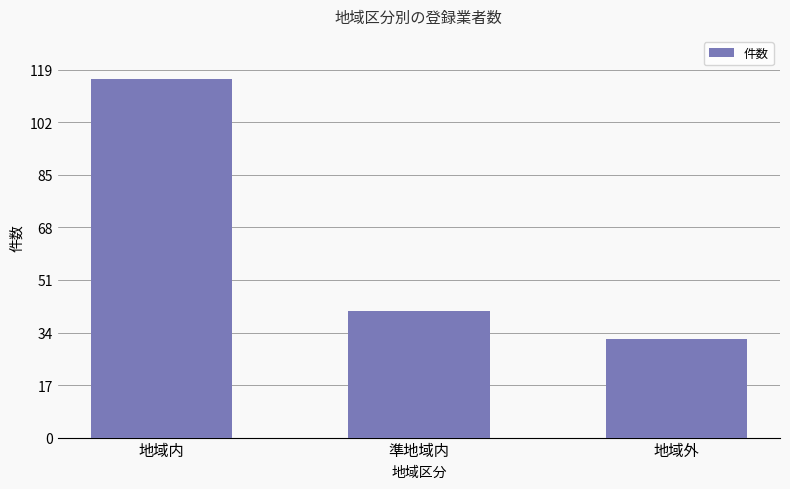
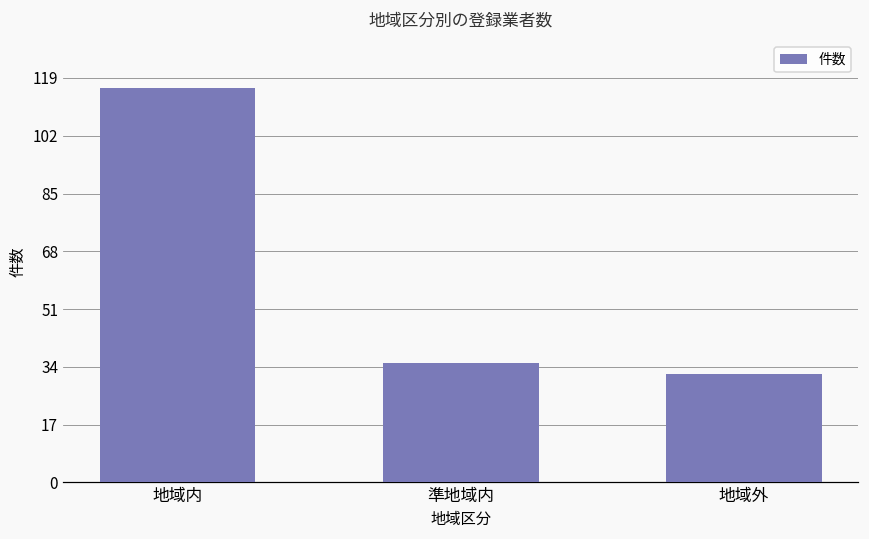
  {
    "地域内": 116,
-   "準地域内": 41,
+   "準地域内": 35,
    "地域外": 32
  }
